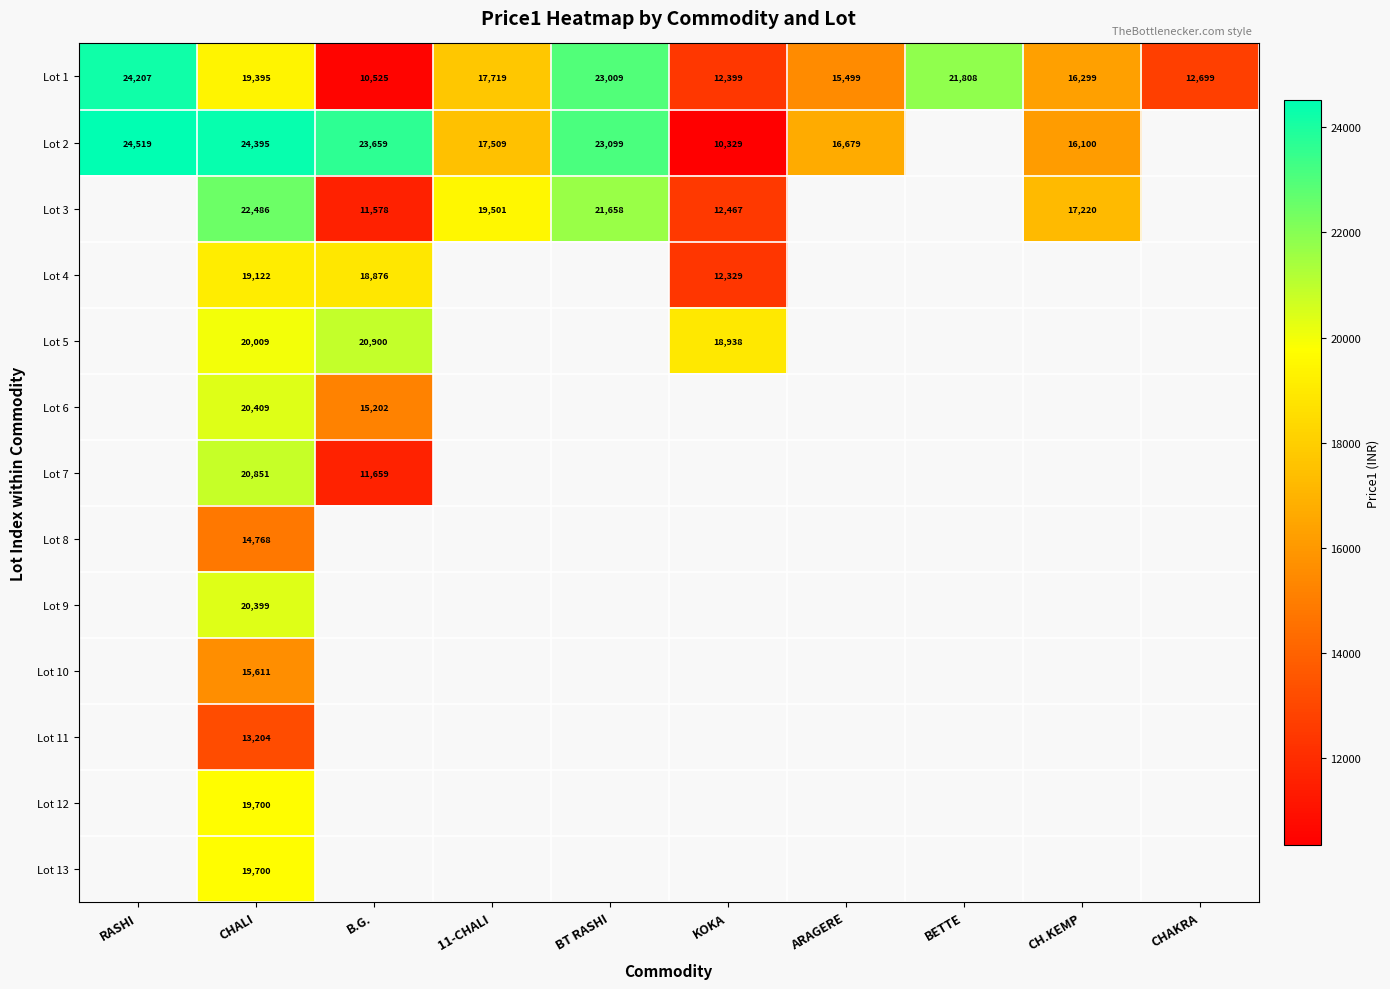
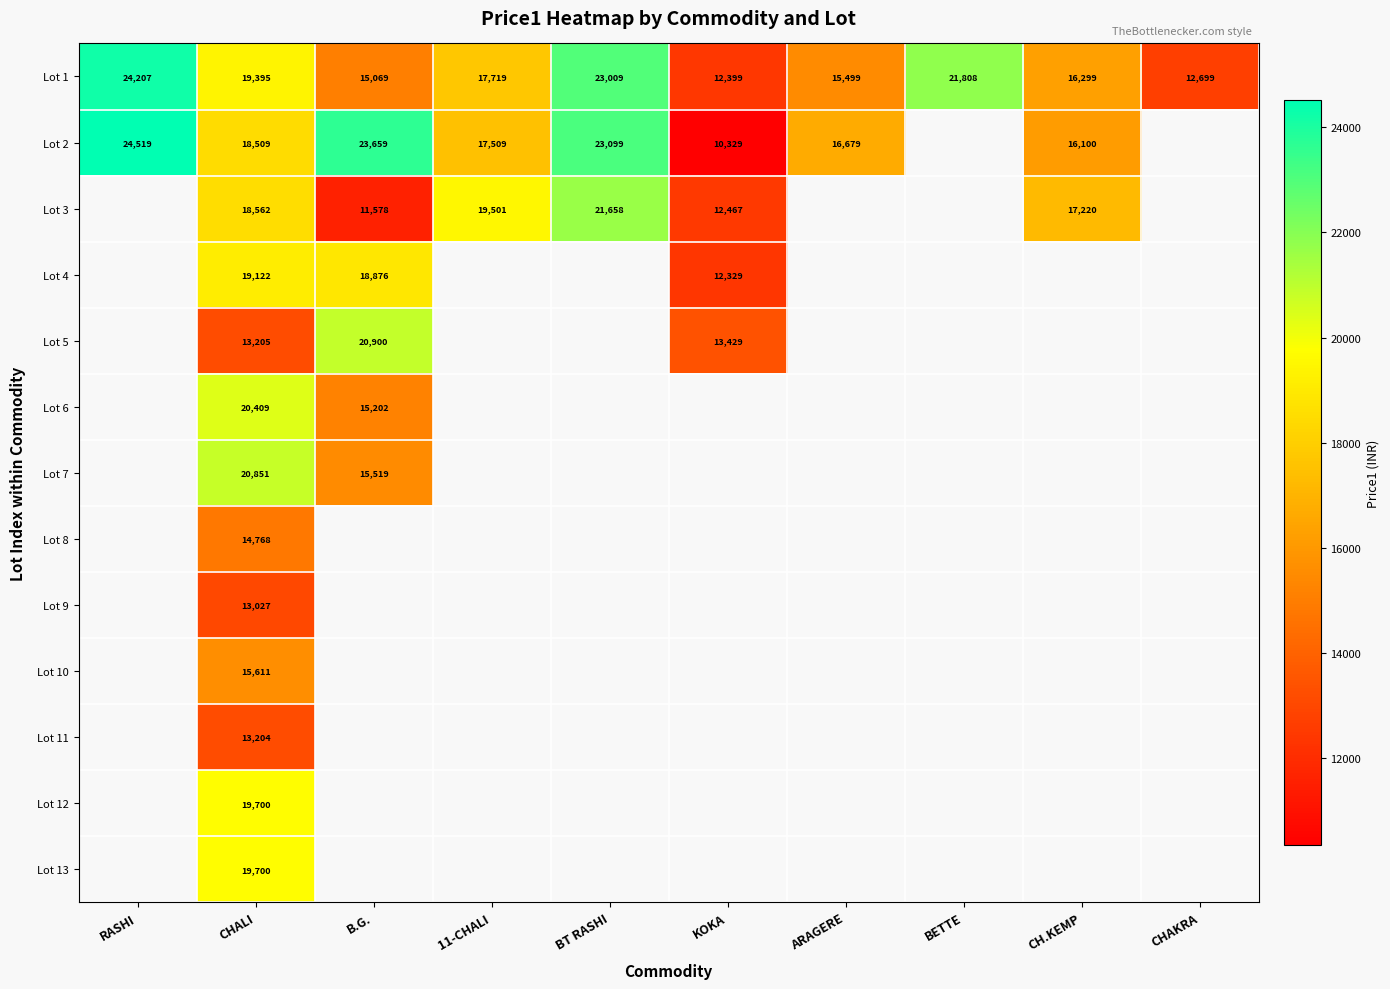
  {
    "Lot 1": {
      "RASHI": "24,207",
      "CHALI": "19,395",
-     "B.G.": "10,525",
+     "B.G.": "15,069",
      "11-CHALI": "17,719",
      "BT RASHI": "23,009",
      "KOKA": "12,399",
      "ARAGERE": "15,499",
      "BETTE": "21,808",
      "CH.KEMP": "16,299",
      "CHAKRA": "12,699"
    },
    "Lot 2": {
      "RASHI": "24,519",
-     "CHALI": "24,395",
+     "CHALI": "18,509",
      "B.G.": "23,659",
      "11-CHALI": "17,509",
      "BT RASHI": "23,099",
      "KOKA": "10,329",
      "ARAGERE": "16,679",
      "CH.KEMP": "16,100"
    },
    "Lot 3": {
-     "CHALI": "22,486",
+     "CHALI": "18,562",
      "B.G.": "11,578",
      "11-CHALI": "19,501",
      "BT RASHI": "21,658",
      "KOKA": "12,467",
      "CH.KEMP": "17,220"
    },
    "Lot 4": {
      "CHALI": "19,122",
      "B.G.": "18,876",
      "KOKA": "12,329"
    },
    "Lot 5": {
-     "CHALI": "20,009",
+     "CHALI": "13,205",
      "B.G.": "20,900",
-     "KOKA": "18,938"
+     "KOKA": "13,429"
    },
    "Lot 6": {
      "CHALI": "20,409",
      "B.G.": "15,202"
    },
    "Lot 7": {
      "CHALI": "20,851",
-     "B.G.": "11,659"
+     "B.G.": "15,519"
    },
    "Lot 8": {
      "CHALI": "14,768"
    },
    "Lot 9": {
-     "CHALI": "20,399"
+     "CHALI": "13,027"
    },
    "Lot 10": {
      "CHALI": "15,611"
    },
    "Lot 11": {
      "CHALI": "13,204"
    },
    "Lot 12": {
      "CHALI": "19,700"
    },
    "Lot 13": {
      "CHALI": "19,700"
    }
  }
